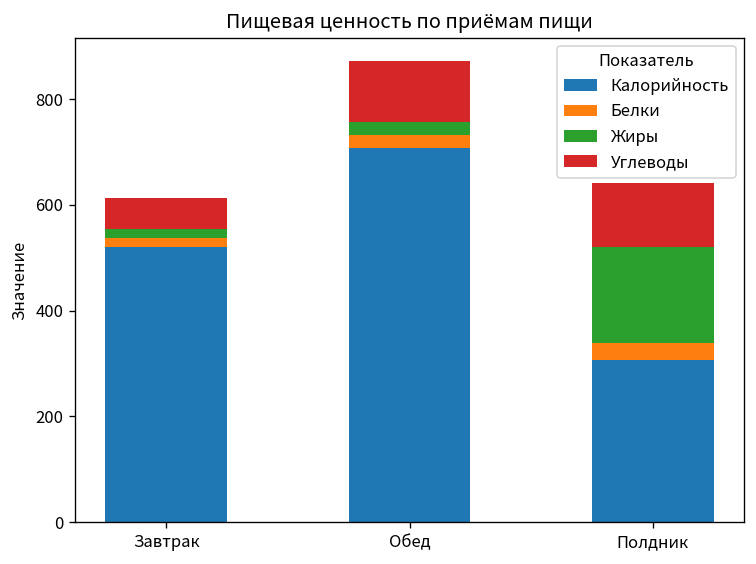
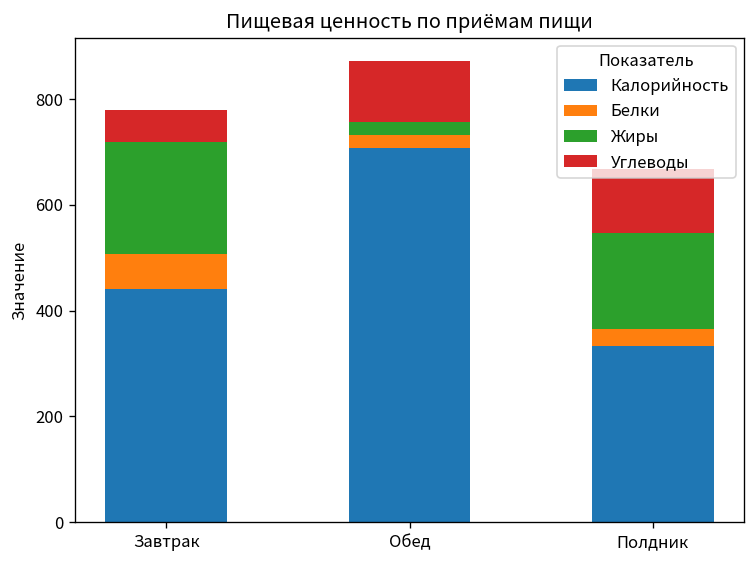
  {
    "Калорийность": {
-     "Завтрак": 520,
+     "Завтрак": 440,
      "Обед": 710,
-     "Полдник": 310
+     "Полдник": 330
    },
    "Белки": {
-     "Завтрак": 20,
+     "Завтрак": 70,
      "Обед": 30,
      "Полдник": 30
    },
    "Жиры": {
-     "Завтрак": 20,
+     "Завтрак": 210,
      "Обед": 20,
      "Полдник": 180
    },
    "Углеводы": {
      "Завтрак": 60,
      "Обед": 120
    }
  }
